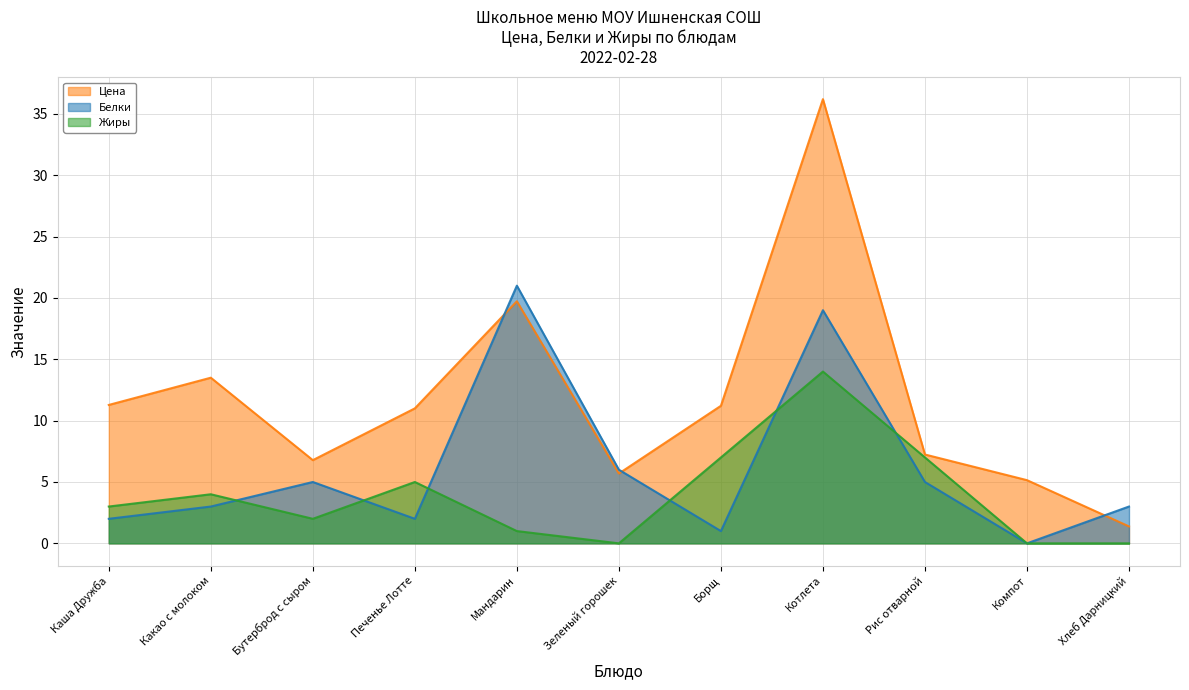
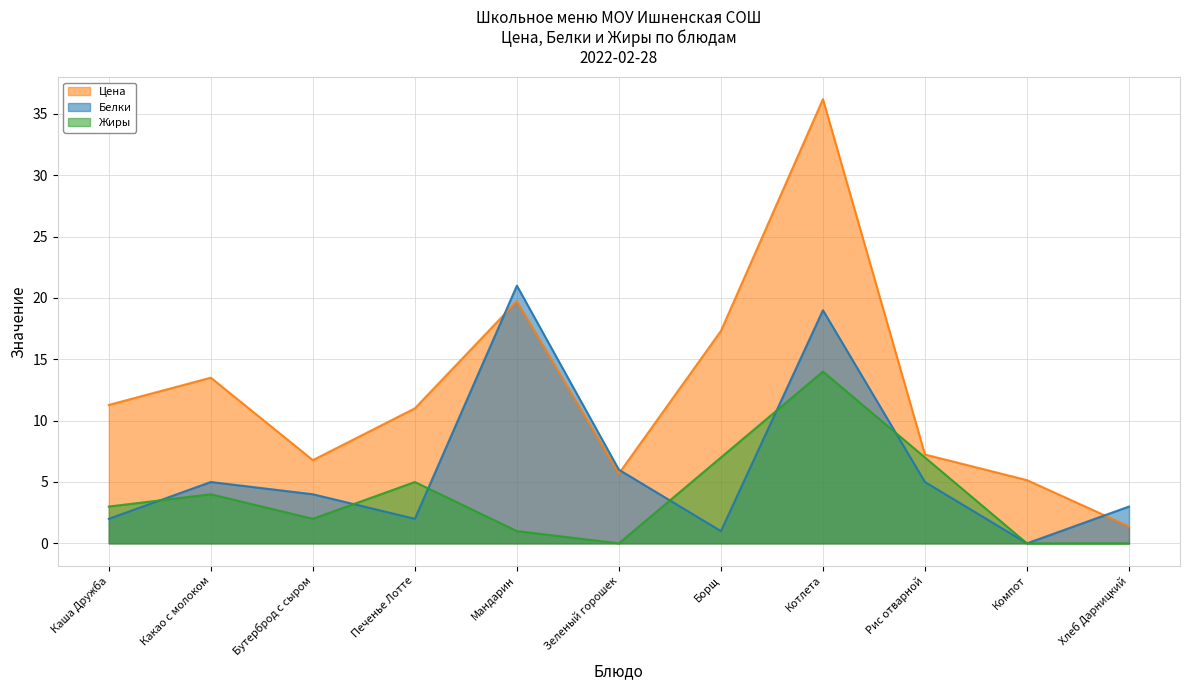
  {
    "Цена": {
      "Каша Дружба": 11.3,
      "Какао с молоком": 13.5,
      "Бутерброд с сыром": 6.8,
      "Печенье Лотте": 11.0,
      "Мандарин": 19.7,
      "Зеленый горошек": 5.7,
-     "Борщ": 11.2,
+     "Борщ": 17.3,
      "Котлета": 36.2,
      "Рис отварной": 7.2,
      "Компот": 5.2,
      "Хлеб Дарницкий": 1.4
    },
    "Белки": {
      "Каша Дружба": 2,
-     "Какао с молоком": 3,
-     "Бутерброд с сыром": 5,
+     "Какао с молоком": 5,
+     "Бутерброд с сыром": 4,
      "Печенье Лотте": 2,
      "Мандарин": 21,
      "Зеленый горошек": 6,
      "Борщ": 1,
      "Котлета": 19,
      "Рис отварной": 5,
      "Хлеб Дарницкий": 3
    },
    "Жиры": {
      "Каша Дружба": 3.0,
      "Какао с молоком": 4.0,
      "Бутерброд с сыром": 2.0,
      "Печенье Лотте": 5.0,
      "Мандарин": 1.0,
      "Зеленый горошек": 0.0,
      "Борщ": 7.0,
      "Котлета": 14.0,
      "Рис отварной": 7.0,
      "Хлеб Дарницкий": 0.0
    }
  }
